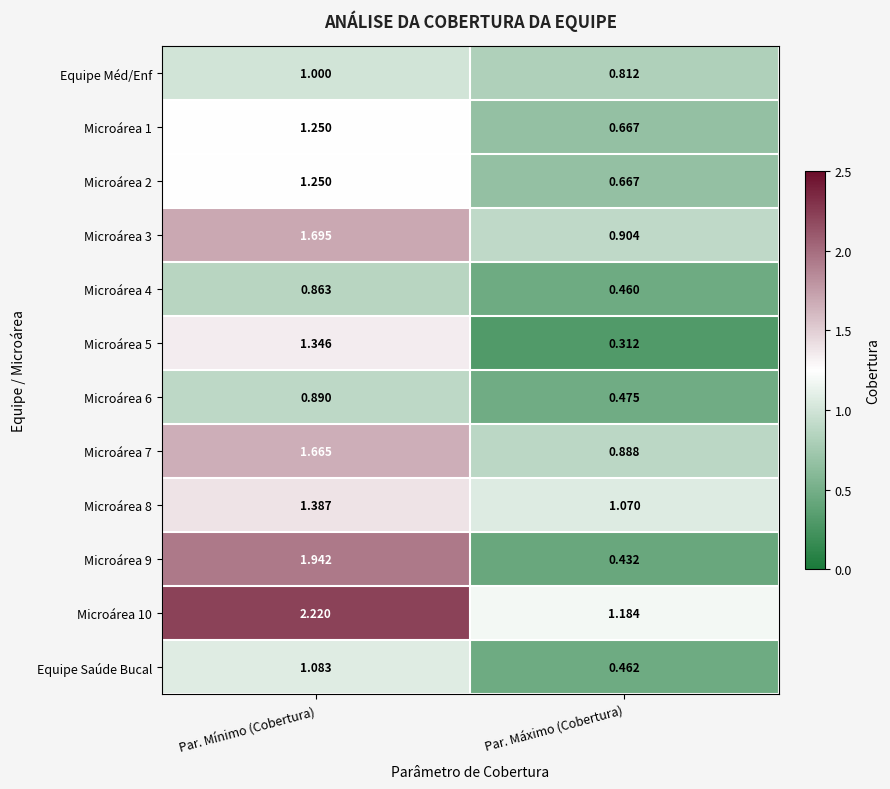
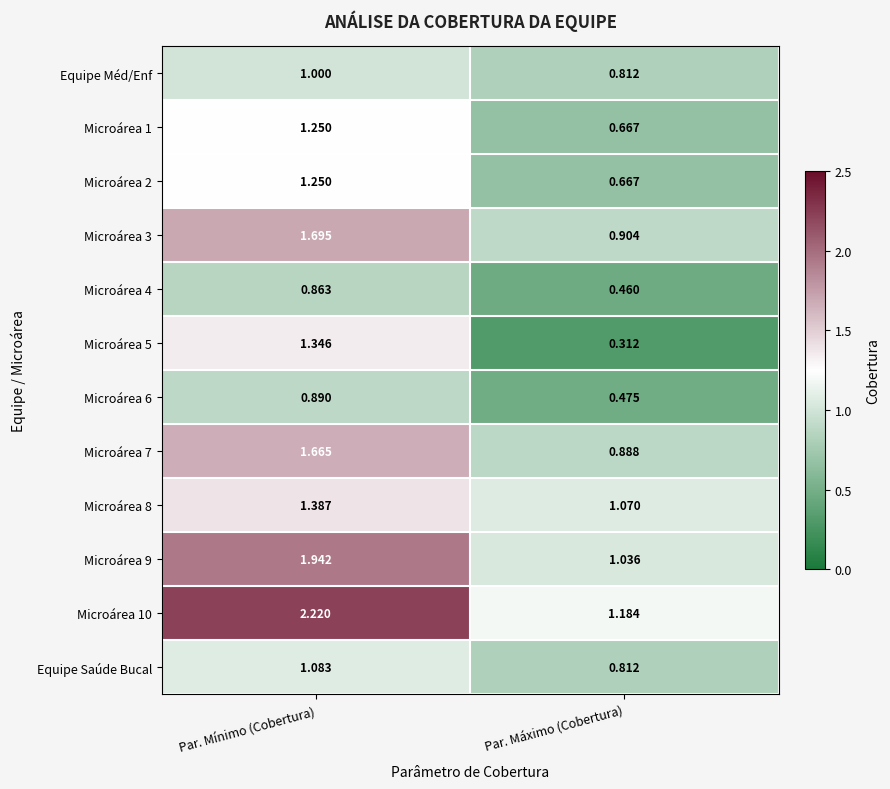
  {
    "Microárea 9": {
-     "Par. Máximo (Cobertura)": 0.432
+     "Par. Máximo (Cobertura)": 1.036
    },
    "Equipe Saúde Bucal": {
-     "Par. Máximo (Cobertura)": 0.462
+     "Par. Máximo (Cobertura)": 0.812
    }
  }
